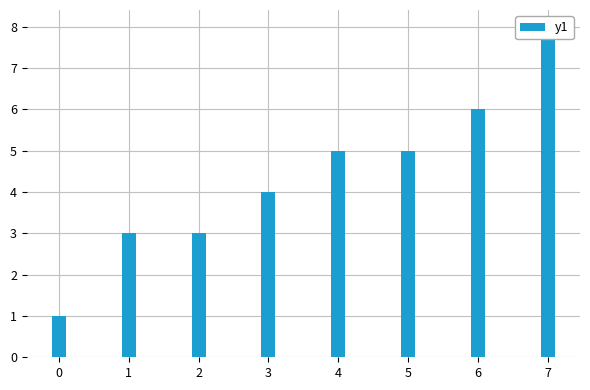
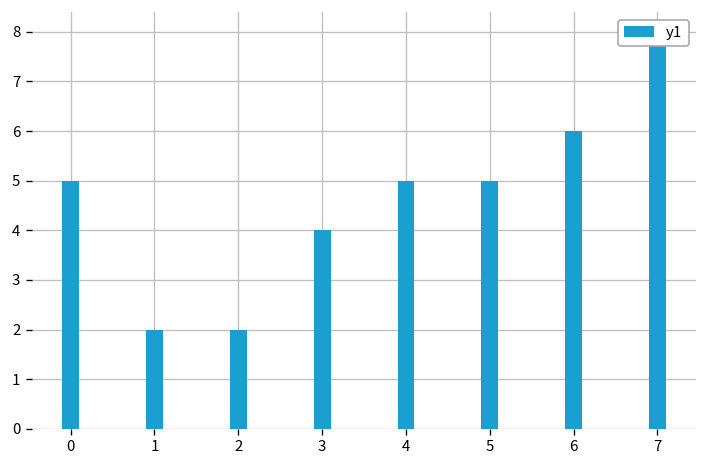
  {
-   "0": 1,
-   "1": 3,
-   "2": 3,
+   "0": 5,
+   "1": 2,
+   "2": 2,
    "3": 4,
    "4": 5,
    "5": 5,
    "6": 6
  }
